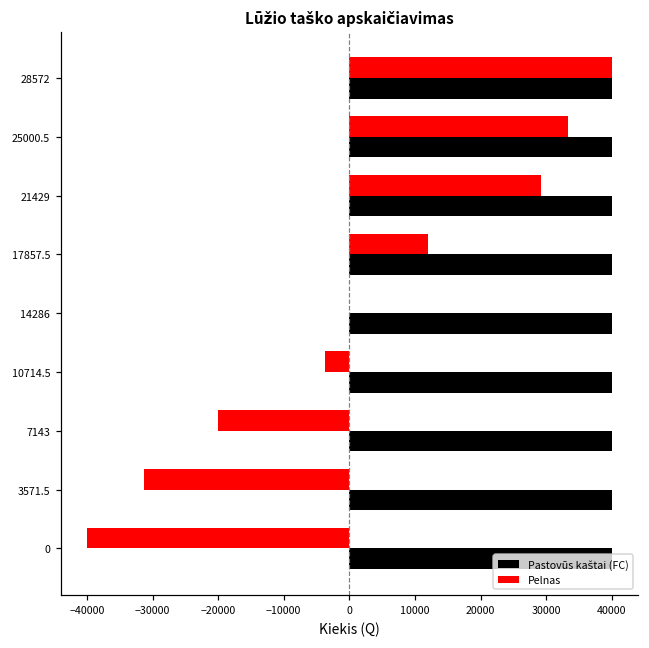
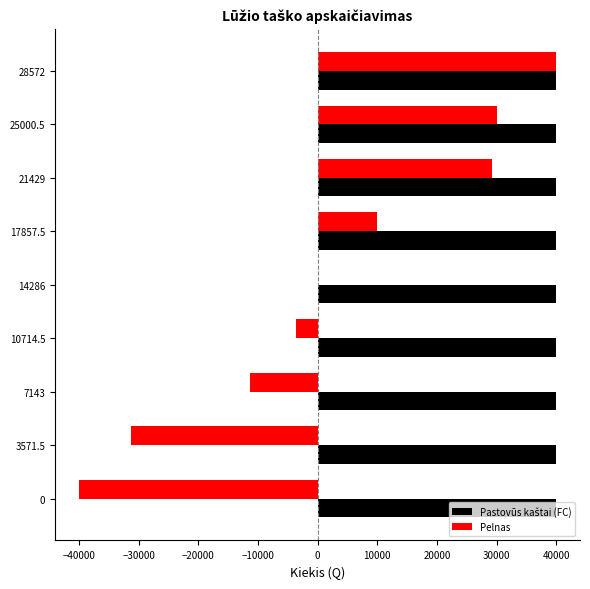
  {
    "Pastovūs kaštai (FC)": {
      "28572": 40000,
      "25000.5": 40000,
      "21429": 40000,
      "17857.5": 40000,
      "14286": 40000,
      "10714.5": 40000,
      "7143": 40000,
      "3571.5": 40000
    },
    "Pelnas": {
      "28572": 40000,
-     "25000.5": 33000,
+     "25000.5": 30000,
      "21429": 29000,
-     "17857.5": 12000,
+     "17857.5": 10000,
      "10714.5": -4000,
-     "7143": -20000,
+     "7143": -11000,
      "3571.5": -31000,
      "0": -40000
    }
  }
